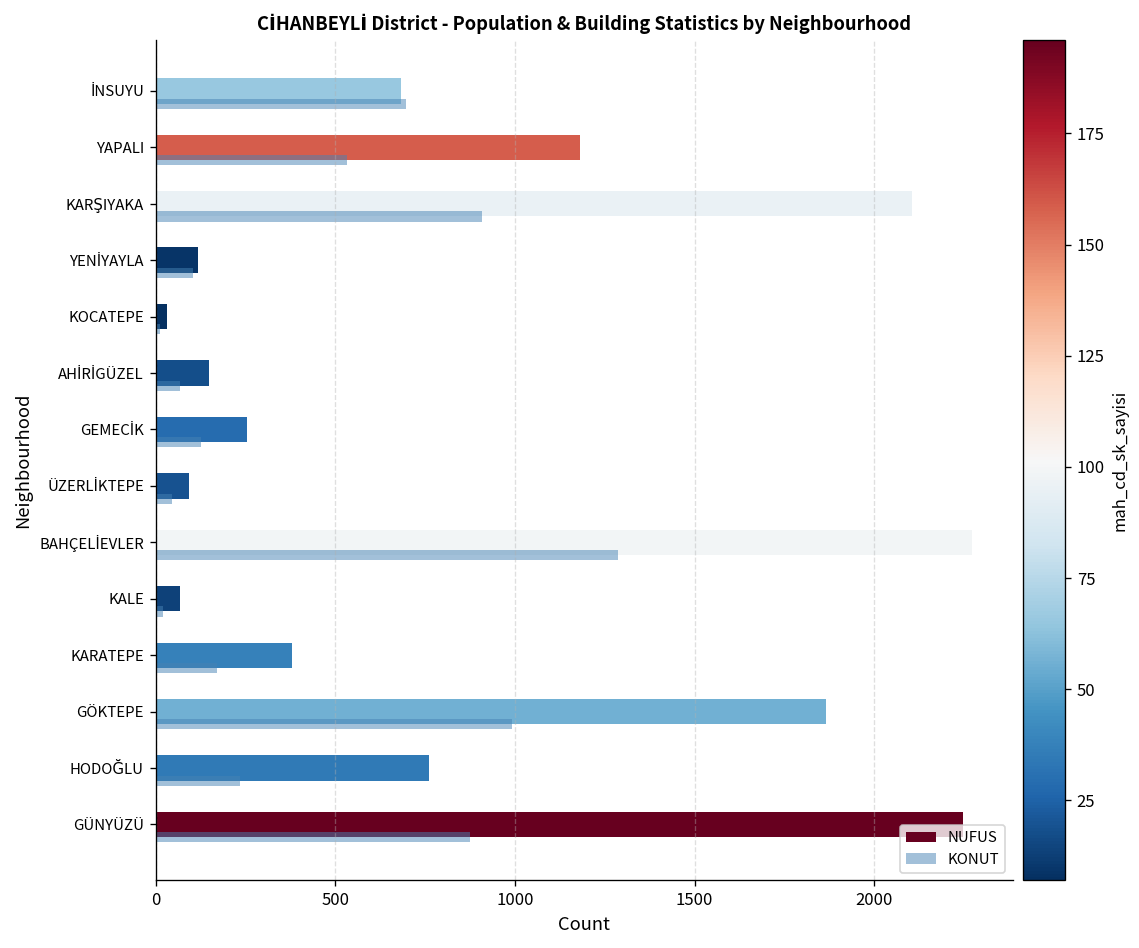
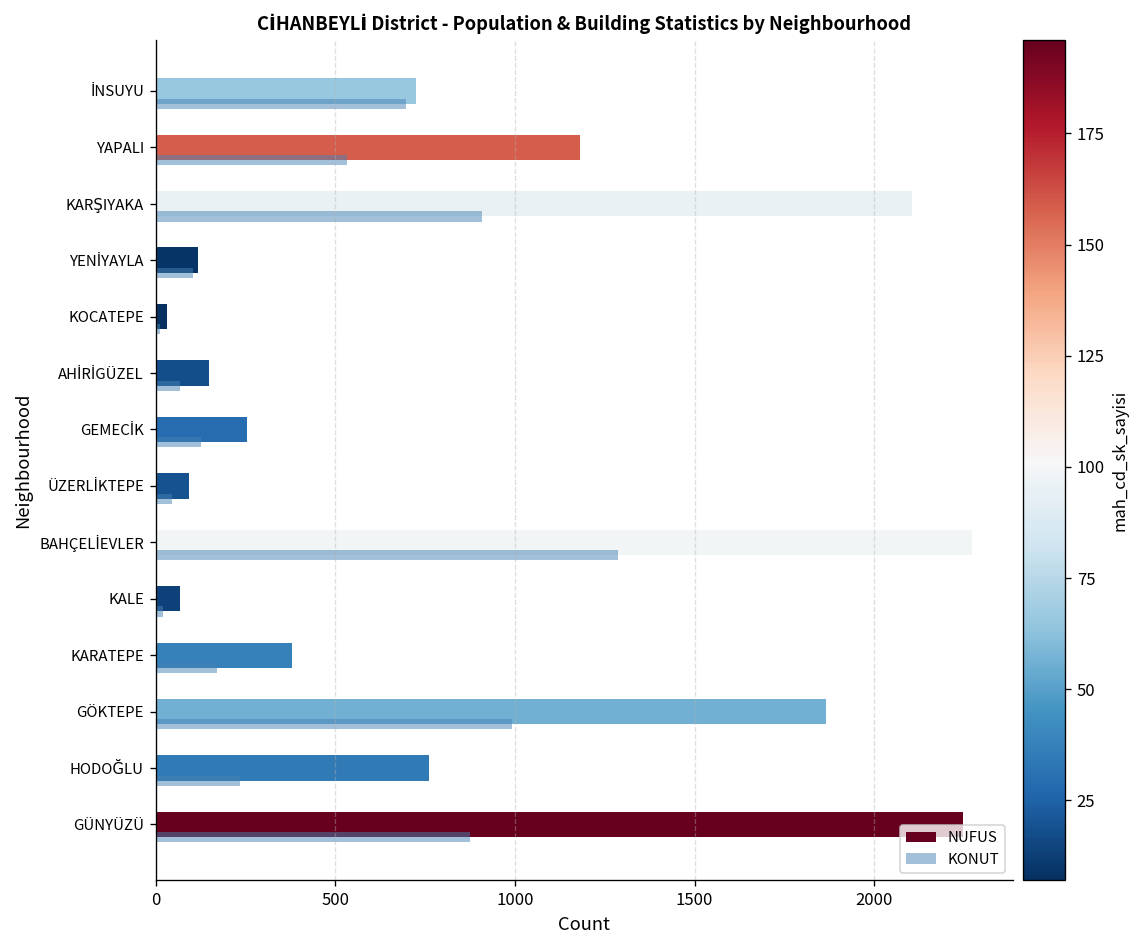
  {
    "NUFUS": {
-     "İNSUYU": 680,
+     "İNSUYU": 730,
      "YAPALI": 1180,
      "KARŞIYAKA": 2100,
      "YENİYAYLA": 120,
      "KOCATEPE": 30,
      "AHİRİGÜZEL": 150,
      "GEMECİK": 250,
      "ÜZERLİKTEPE": 90,
      "BAHÇELİEVLER": 2270,
      "KALE": 70,
      "KARATEPE": 380,
      "GÖKTEPE": 1870,
      "HODOĞLU": 760
    },
    "KONUT": {
      "İNSUYU": 700,
      "YAPALI": 530,
      "KARŞIYAKA": 910,
      "YENİYAYLA": 110,
      "KOCATEPE": 10,
      "AHİRİGÜZEL": 70,
      "GEMECİK": 130,
      "ÜZERLİKTEPE": 50,
      "BAHÇELİEVLER": 1290,
      "KALE": 20,
      "KARATEPE": 170,
      "GÖKTEPE": 990,
      "HODOĞLU": 240,
      "GÜNYÜZÜ": 870
    }
  }
